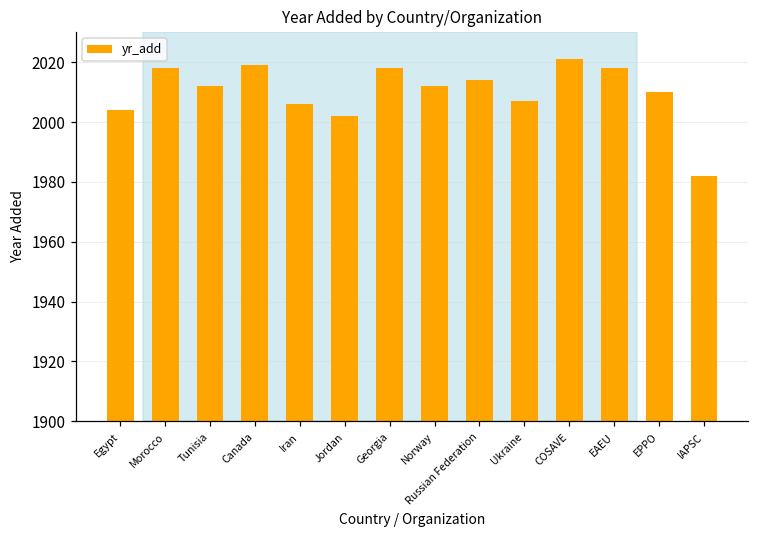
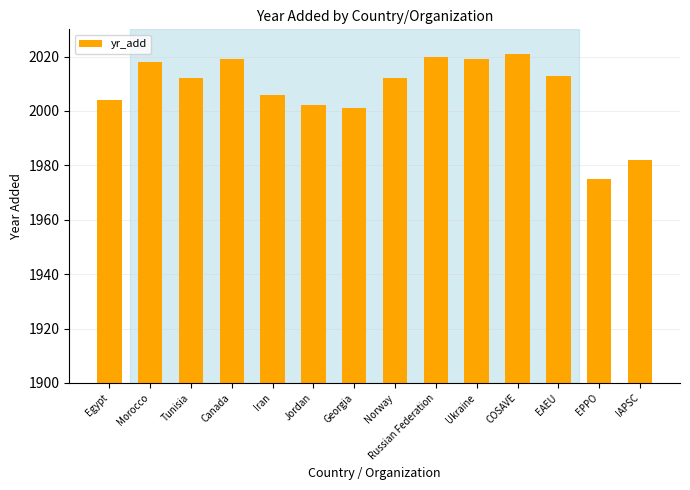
  {
    "Egypt": 2004,
    "Morocco": 2018,
    "Tunisia": 2012,
    "Canada": 2019,
    "Iran": 2006,
    "Jordan": 2002,
-   "Georgia": 2018,
+   "Georgia": 2001,
    "Norway": 2012,
-   "Russian Federation": 2014,
-   "Ukraine": 2007,
+   "Russian Federation": 2020,
+   "Ukraine": 2019,
    "COSAVE": 2021,
-   "EAEU": 2018,
-   "EPPO": 2010,
+   "EAEU": 2013,
+   "EPPO": 1975,
    "IAPSC": 1982
  }
